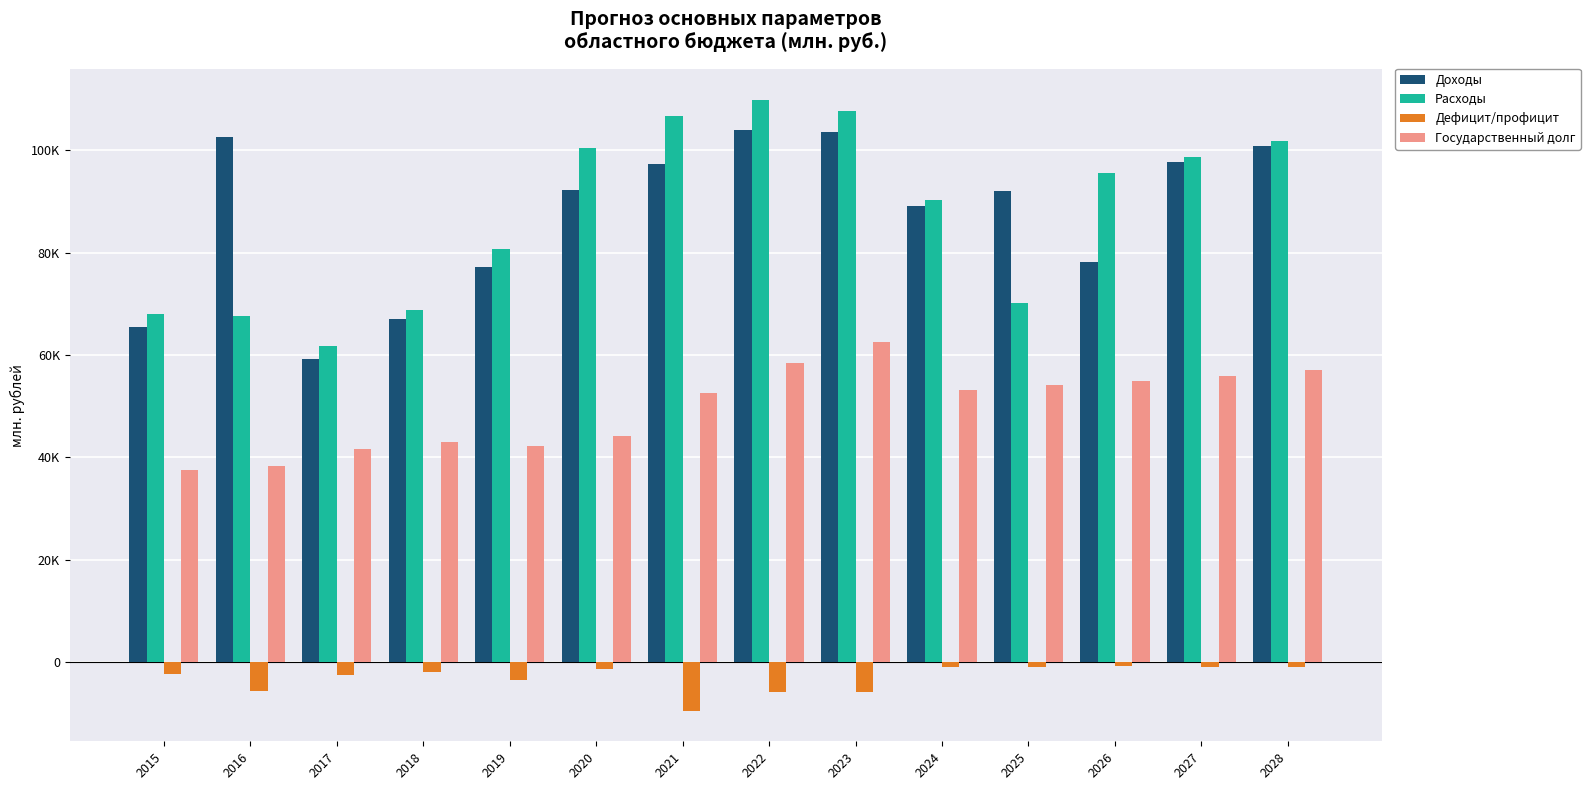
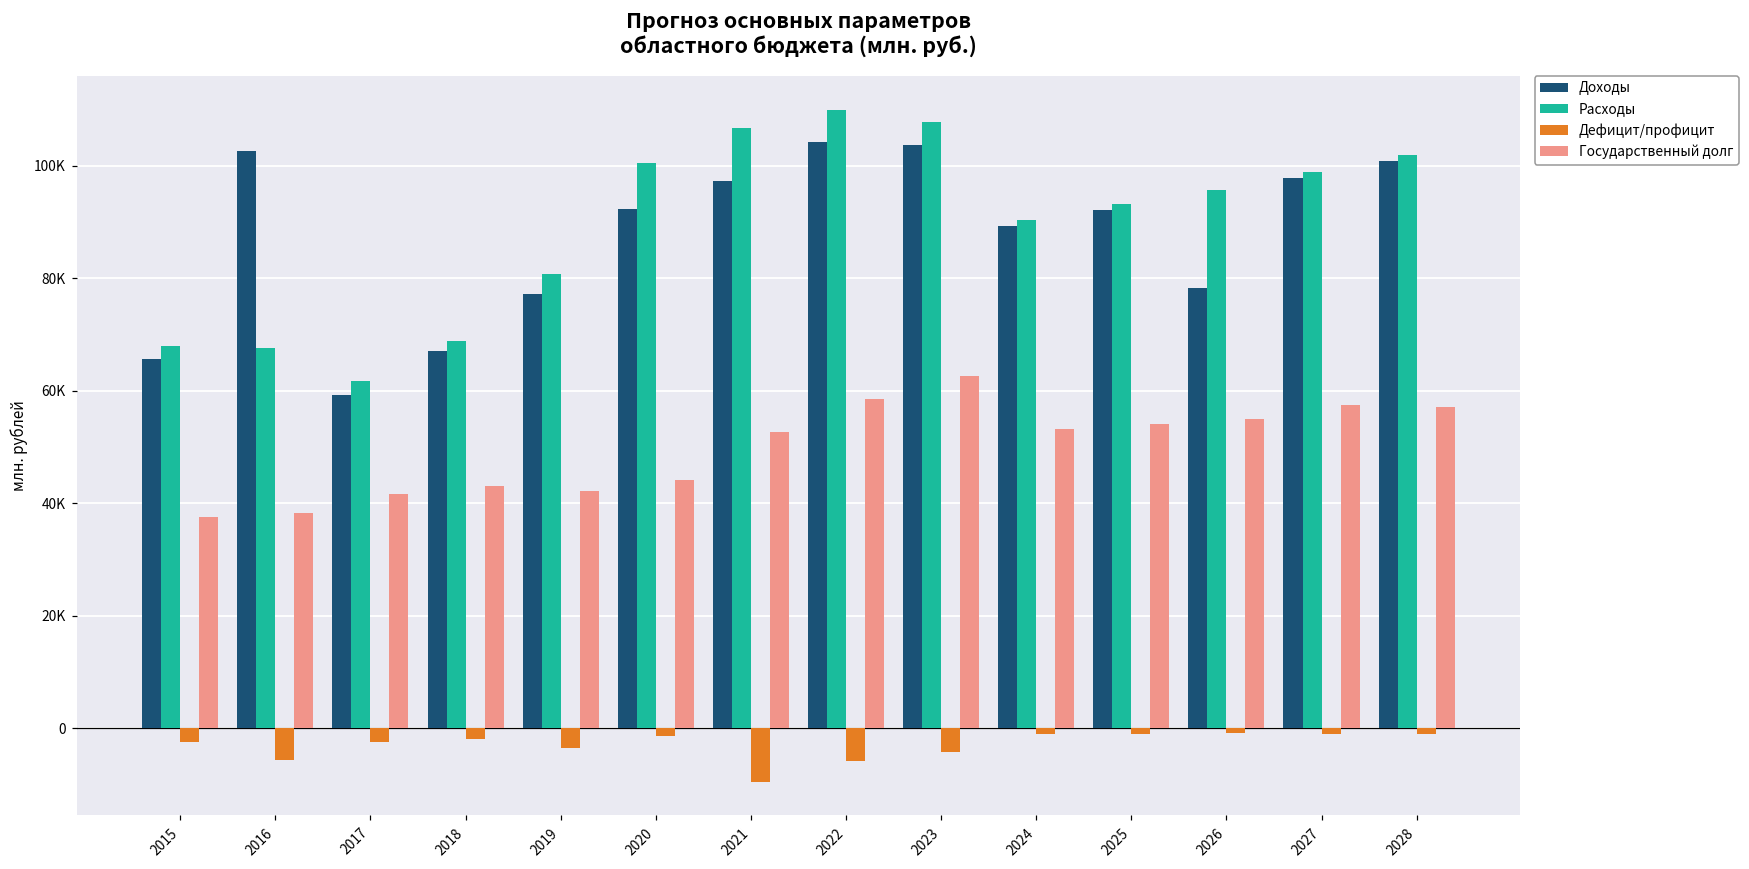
  {
    "Доходы": {
      "2015": 66000,
      "2016": 103000,
      "2017": 59000,
      "2018": 67000,
      "2019": 77000,
      "2020": 92000,
      "2021": 97000,
      "2022": 104000,
      "2023": 104000,
      "2024": 89000,
      "2025": 92000,
      "2026": 78000,
      "2027": 98000,
      "2028": 101000
    },
    "Расходы": {
      "2015": 68000,
      "2016": 68000,
      "2017": 62000,
      "2018": 69000,
      "2019": 81000,
      "2020": 101000,
      "2021": 107000,
      "2022": 110000,
      "2023": 108000,
      "2024": 90000,
-     "2025": 70000,
+     "2025": 93000,
      "2026": 96000,
      "2027": 99000,
      "2028": 102000
    },
    "Дефицит/профицит": {
      "2015": -2000,
      "2016": -6000,
      "2017": -2000,
      "2018": -2000,
      "2019": -4000,
      "2020": -1000,
      "2021": -9000,
      "2022": -6000,
-     "2023": -6000,
+     "2023": -4000,
      "2024": -1000,
      "2025": -1000,
      "2026": -1000,
      "2027": -1000,
      "2028": -1000
    },
    "Государственный долг": {
      "2015": 37000,
      "2016": 38000,
      "2017": 42000,
      "2018": 43000,
      "2019": 42000,
      "2020": 44000,
      "2021": 53000,
      "2022": 59000,
      "2023": 63000,
      "2024": 53000,
      "2025": 54000,
      "2026": 55000,
-     "2027": 56000,
+     "2027": 58000,
      "2028": 57000
    }
  }
